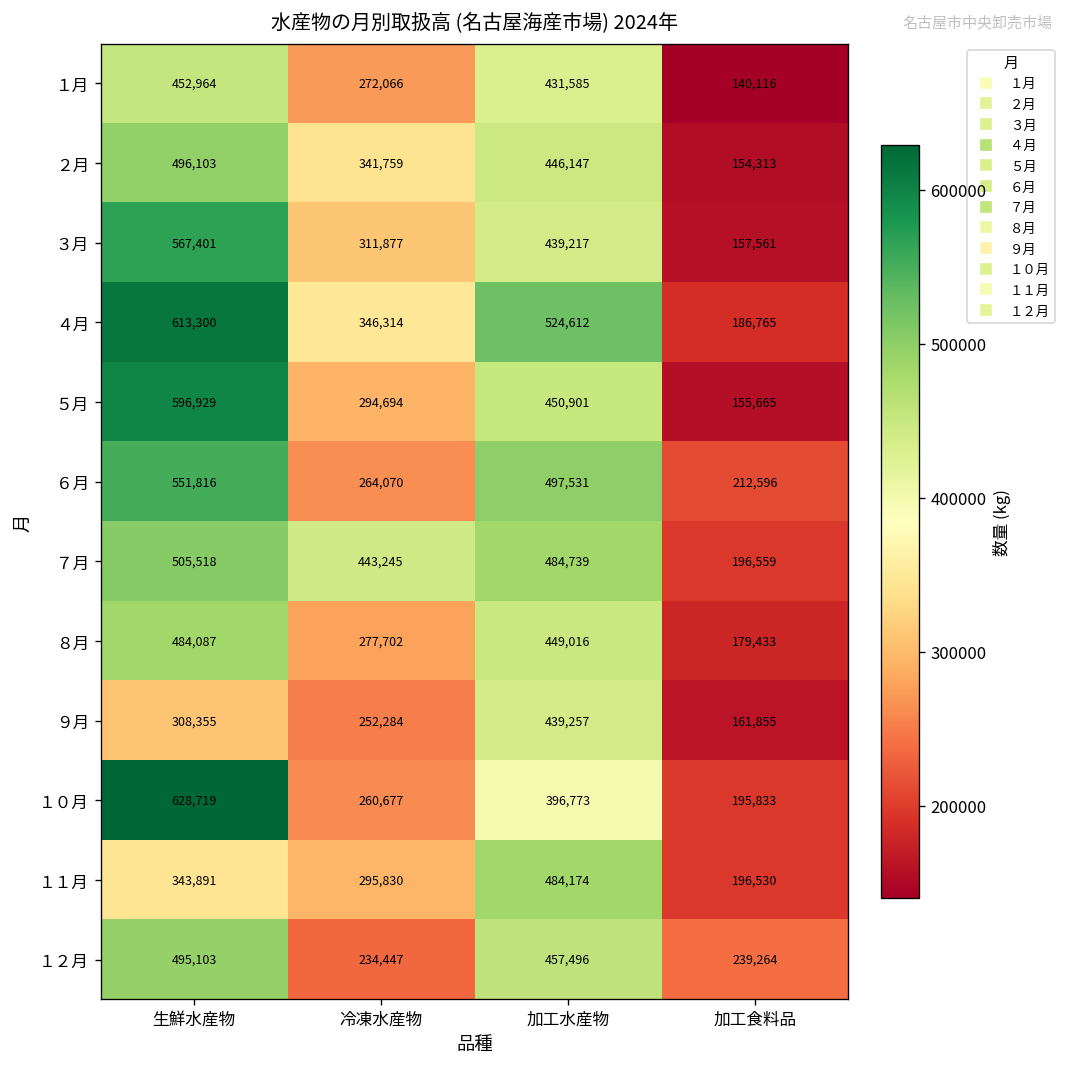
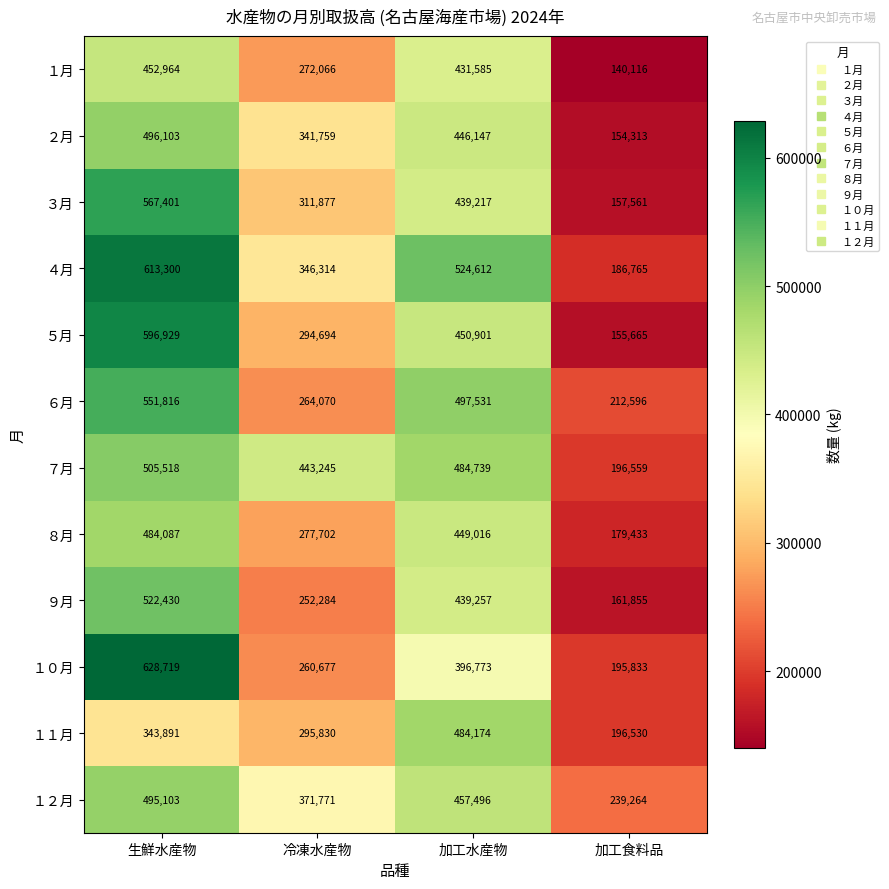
  {
    "１月": {
      "生鮮水産物": "452,964",
      "冷凍水産物": "272,066",
      "加工水産物": "431,585",
      "加工食料品": "140,116"
    },
    "２月": {
      "生鮮水産物": "496,103",
      "冷凍水産物": "341,759",
      "加工水産物": "446,147",
      "加工食料品": "154,313"
    },
    "３月": {
      "生鮮水産物": "567,401",
      "冷凍水産物": "311,877",
      "加工水産物": "439,217",
      "加工食料品": "157,561"
    },
    "４月": {
      "生鮮水産物": "613,300",
      "冷凍水産物": "346,314",
      "加工水産物": "524,612",
      "加工食料品": "186,765"
    },
    "５月": {
      "生鮮水産物": "596,929",
      "冷凍水産物": "294,694",
      "加工水産物": "450,901",
      "加工食料品": "155,665"
    },
    "６月": {
      "生鮮水産物": "551,816",
      "冷凍水産物": "264,070",
      "加工水産物": "497,531",
      "加工食料品": "212,596"
    },
    "７月": {
      "生鮮水産物": "505,518",
      "冷凍水産物": "443,245",
      "加工水産物": "484,739",
      "加工食料品": "196,559"
    },
    "８月": {
      "生鮮水産物": "484,087",
      "冷凍水産物": "277,702",
      "加工水産物": "449,016",
      "加工食料品": "179,433"
    },
    "９月": {
-     "生鮮水産物": "308,355",
+     "生鮮水産物": "522,430",
      "冷凍水産物": "252,284",
      "加工水産物": "439,257",
      "加工食料品": "161,855"
    },
    "１０月": {
      "生鮮水産物": "628,719",
      "冷凍水産物": "260,677",
      "加工水産物": "396,773",
      "加工食料品": "195,833"
    },
    "１１月": {
      "生鮮水産物": "343,891",
      "冷凍水産物": "295,830",
      "加工水産物": "484,174",
      "加工食料品": "196,530"
    },
    "１２月": {
      "生鮮水産物": "495,103",
-     "冷凍水産物": "234,447",
+     "冷凍水産物": "371,771",
      "加工水産物": "457,496",
      "加工食料品": "239,264"
    }
  }
